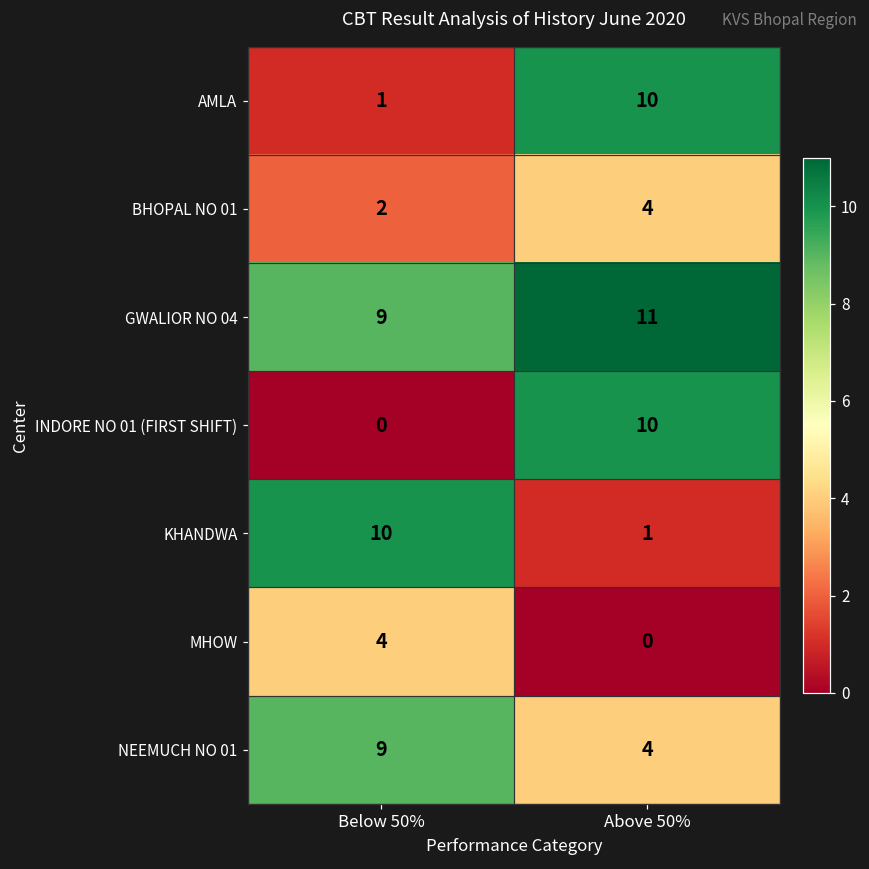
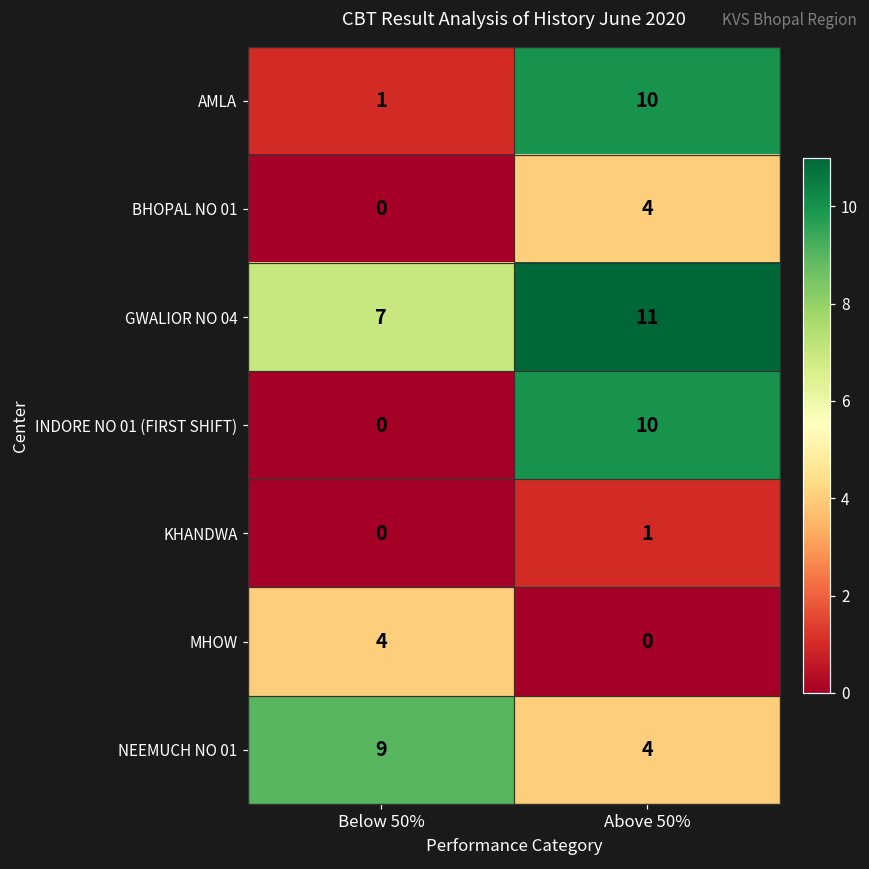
  {
    "AMLA": {
      "Below 50%": 1,
      "Above 50%": 10
    },
    "BHOPAL NO 01": {
-     "Below 50%": 2,
+     "Below 50%": 0,
      "Above 50%": 4
    },
    "GWALIOR NO 04": {
-     "Below 50%": 9,
+     "Below 50%": 7,
      "Above 50%": 11
    },
    "INDORE NO 01 (FIRST SHIFT)": {
      "Below 50%": 0,
      "Above 50%": 10
    },
    "KHANDWA": {
-     "Below 50%": 10,
+     "Below 50%": 0,
      "Above 50%": 1
    },
    "MHOW": {
      "Below 50%": 4,
      "Above 50%": 0
    },
    "NEEMUCH NO 01": {
      "Below 50%": 9,
      "Above 50%": 4
    }
  }
